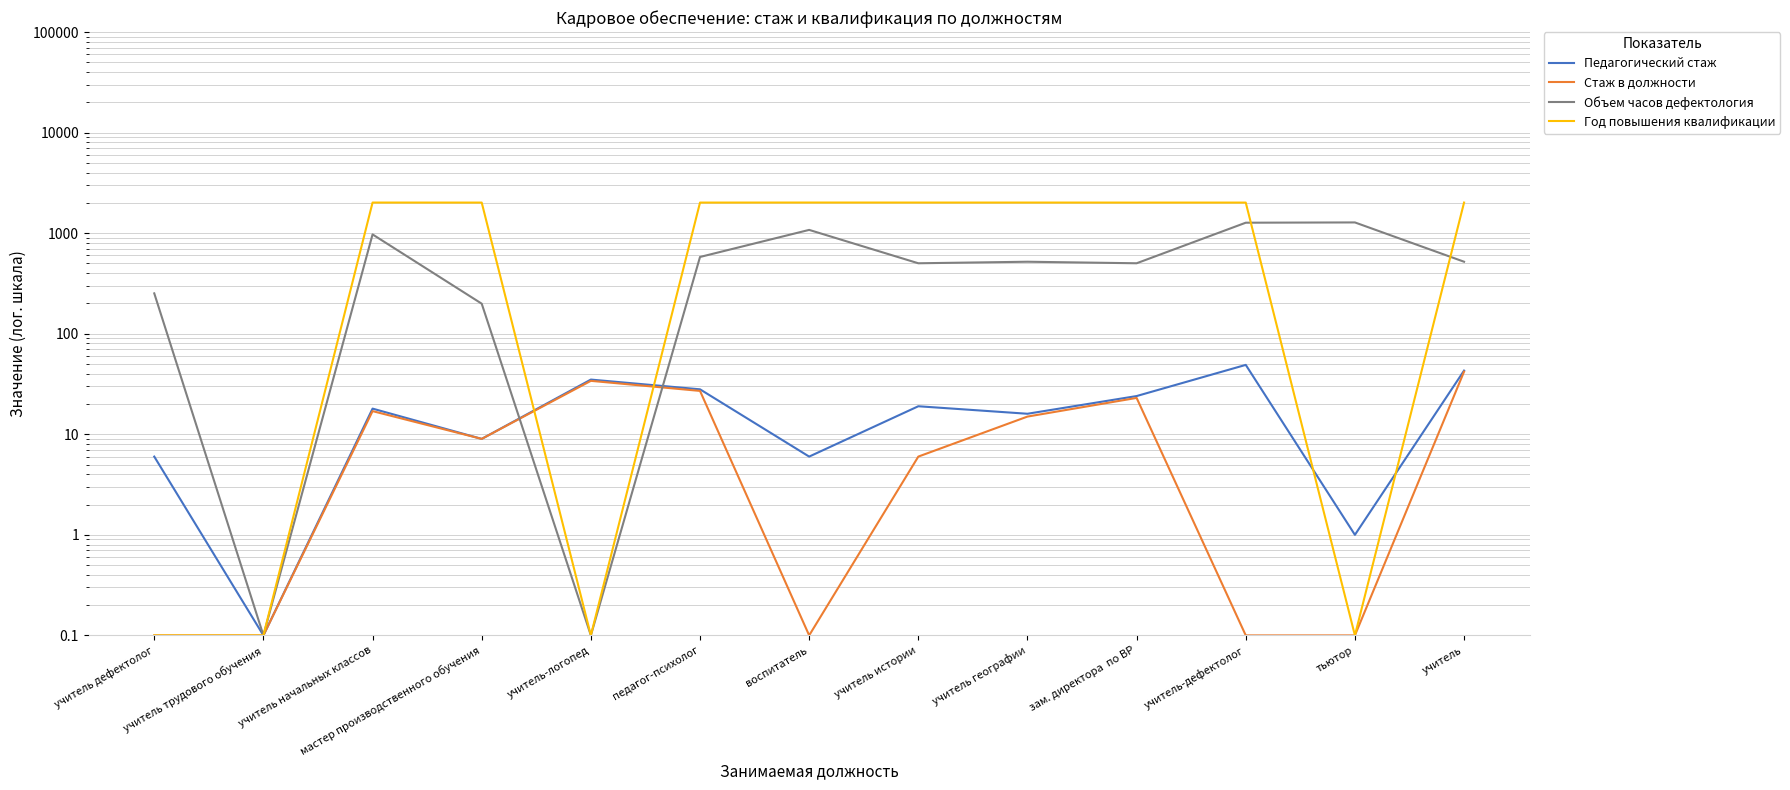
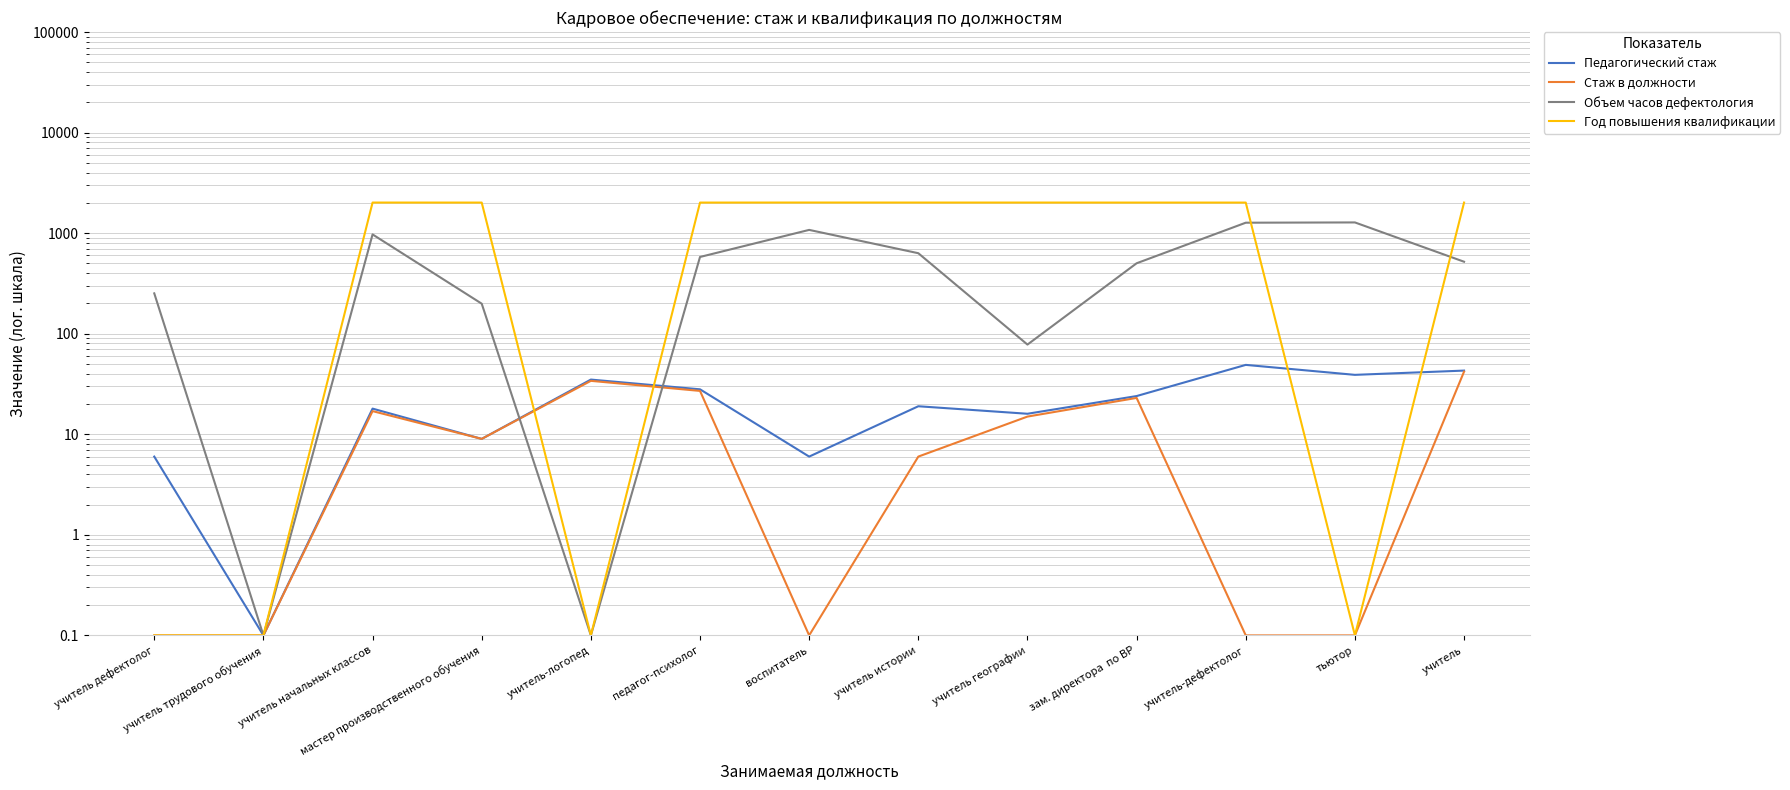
  {
    "Педагогический стаж": {
      "учитель дефектолог": 6,
      "воспитатель": 6,
      "учитель истории": 19,
      "учитель географии": 16,
      "учитель-дефектолог": 50,
-     "тьютор": 1
+     "тьютор": 39
    },
    "Стаж в должности": {
      "воспитатель": 0.10,
      "учитель истории": 6,
      "учитель географии": 15,
      "учитель-дефектолог": 0.10
    },
    "Объем часов дефектология": {
      "учитель дефектолог": 250,
      "учитель начальных классов": 1000,
      "мастер производственного обучения": 200,
      "педагог-психолог": 600,
      "воспитатель": 1100,
-     "учитель истории": 500,
-     "учитель географии": 500,
+     "учитель истории": 600,
+     "учитель географии": 80,
      "зам. директора по ВР": 500,
      "учитель-дефектолог": 1300,
      "тьютор": 1300,
      "учитель": 500
    },
    "Год повышения квалификации": {
      "учитель начальных классов": 2000,
      "мастер производственного обучения": 2000,
      "педагог-психолог": 2000,
      "воспитатель": 2000,
      "учитель истории": 2000,
      "учитель географии": 2000,
      "зам. директора по ВР": 2000,
      "учитель-дефектолог": 2000,
      "учитель": 2000
    }
  }
